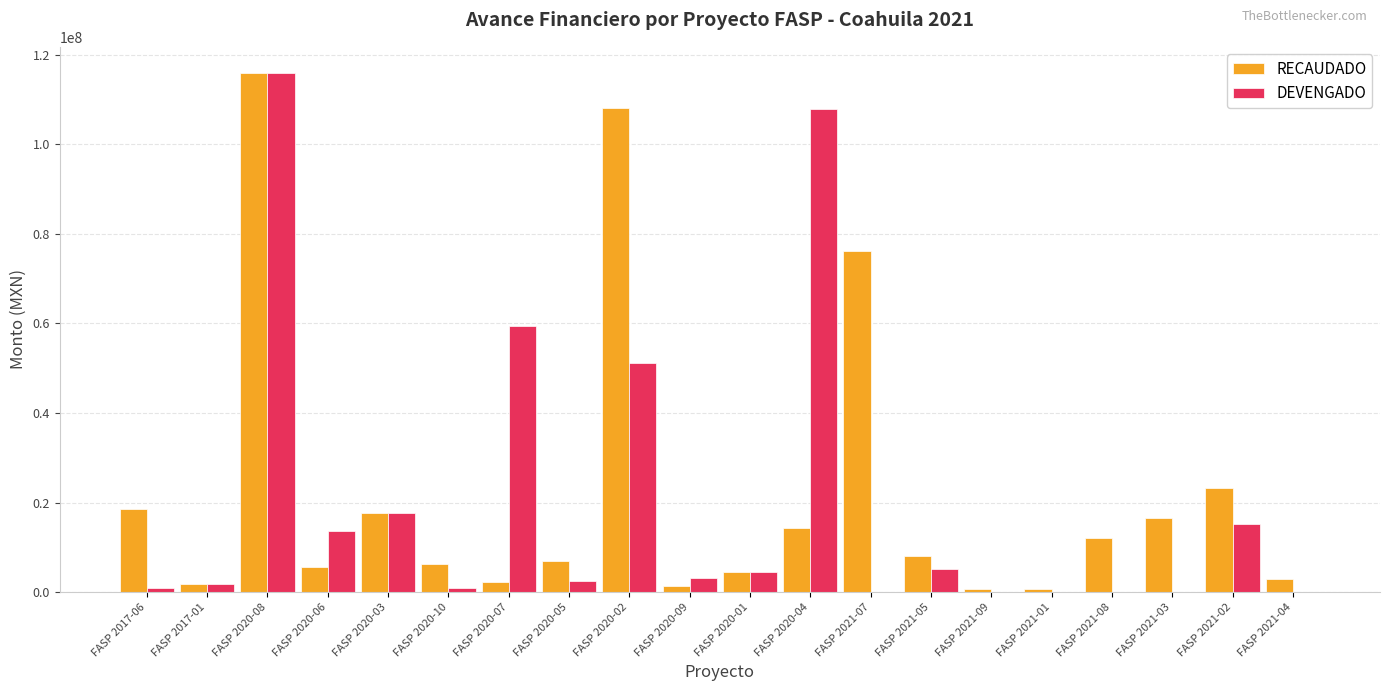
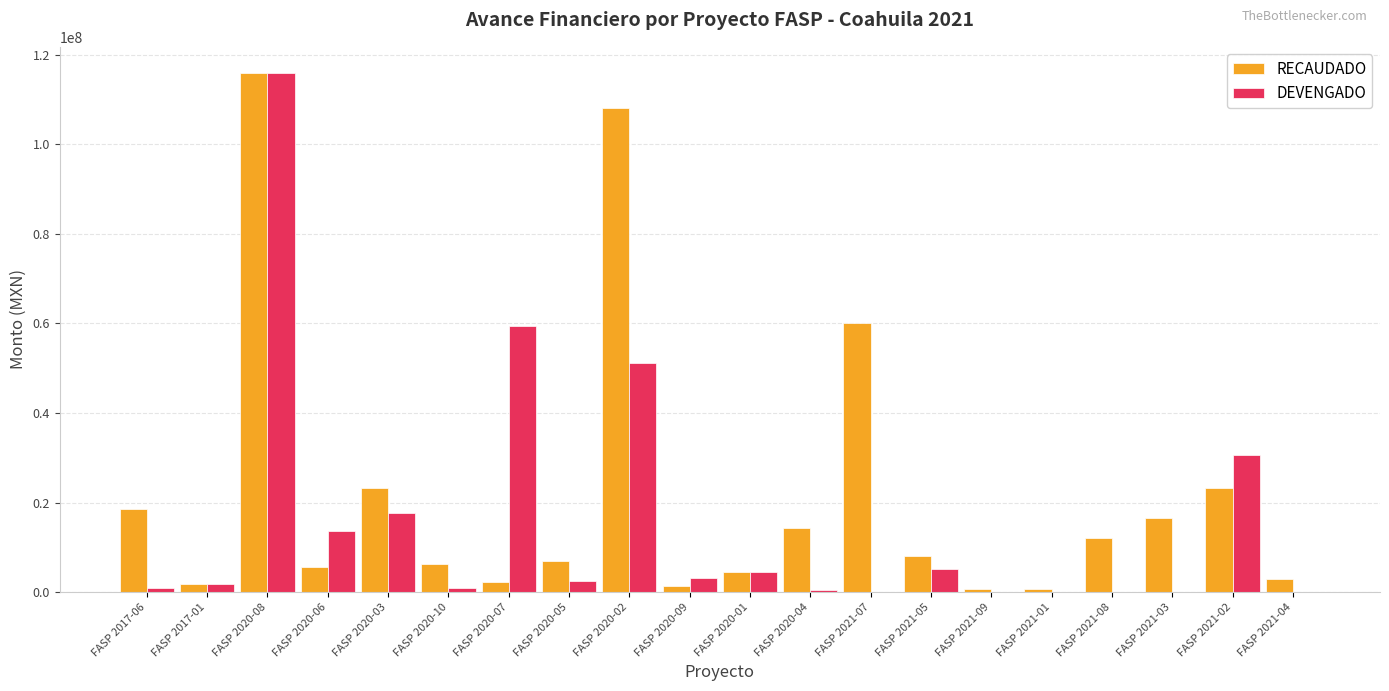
  {
    "RECAUDADO": {
      "FASP 2017-06": 19000000,
      "FASP 2017-01": 2000000,
      "FASP 2020-08": 116000000,
      "FASP 2020-06": 6000000,
-     "FASP 2020-03": 18000000,
+     "FASP 2020-03": 23000000,
      "FASP 2020-10": 6000000,
      "FASP 2020-07": 2000000,
      "FASP 2020-05": 7000000,
      "FASP 2020-02": 108000000,
      "FASP 2020-09": 1000000,
      "FASP 2020-01": 5000000,
      "FASP 2020-04": 14000000,
-     "FASP 2021-07": 76000000,
+     "FASP 2021-07": 60000000,
      "FASP 2021-05": 8000000,
      "FASP 2021-09": 1000000,
      "FASP 2021-01": 1000000,
      "FASP 2021-08": 12000000,
      "FASP 2021-03": 17000000,
      "FASP 2021-02": 23000000,
      "FASP 2021-04": 3000000
    },
    "DEVENGADO": {
      "FASP 2017-06": 1000000,
      "FASP 2017-01": 2000000,
      "FASP 2020-08": 116000000,
      "FASP 2020-06": 14000000,
      "FASP 2020-03": 18000000,
      "FASP 2020-10": 1000000,
      "FASP 2020-07": 59000000,
      "FASP 2020-05": 2000000,
      "FASP 2020-02": 51000000,
      "FASP 2020-09": 3000000,
      "FASP 2020-01": 4000000,
-     "FASP 2020-04": 108000000,
+     "FASP 2020-04": 1000000,
      "FASP 2021-07": 0,
      "FASP 2021-05": 5000000,
      "FASP 2021-09": 0,
      "FASP 2021-01": 0,
      "FASP 2021-08": 0,
      "FASP 2021-03": 0,
-     "FASP 2021-02": 15000000,
+     "FASP 2021-02": 31000000,
      "FASP 2021-04": 0
    }
  }
